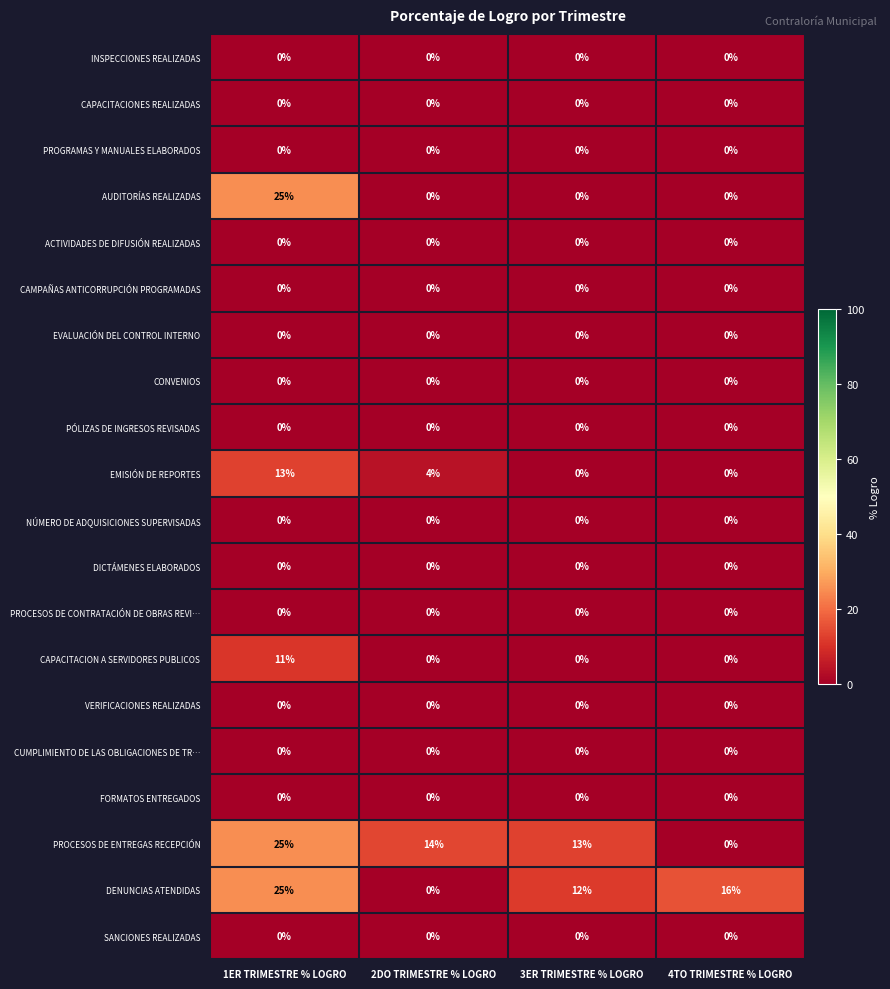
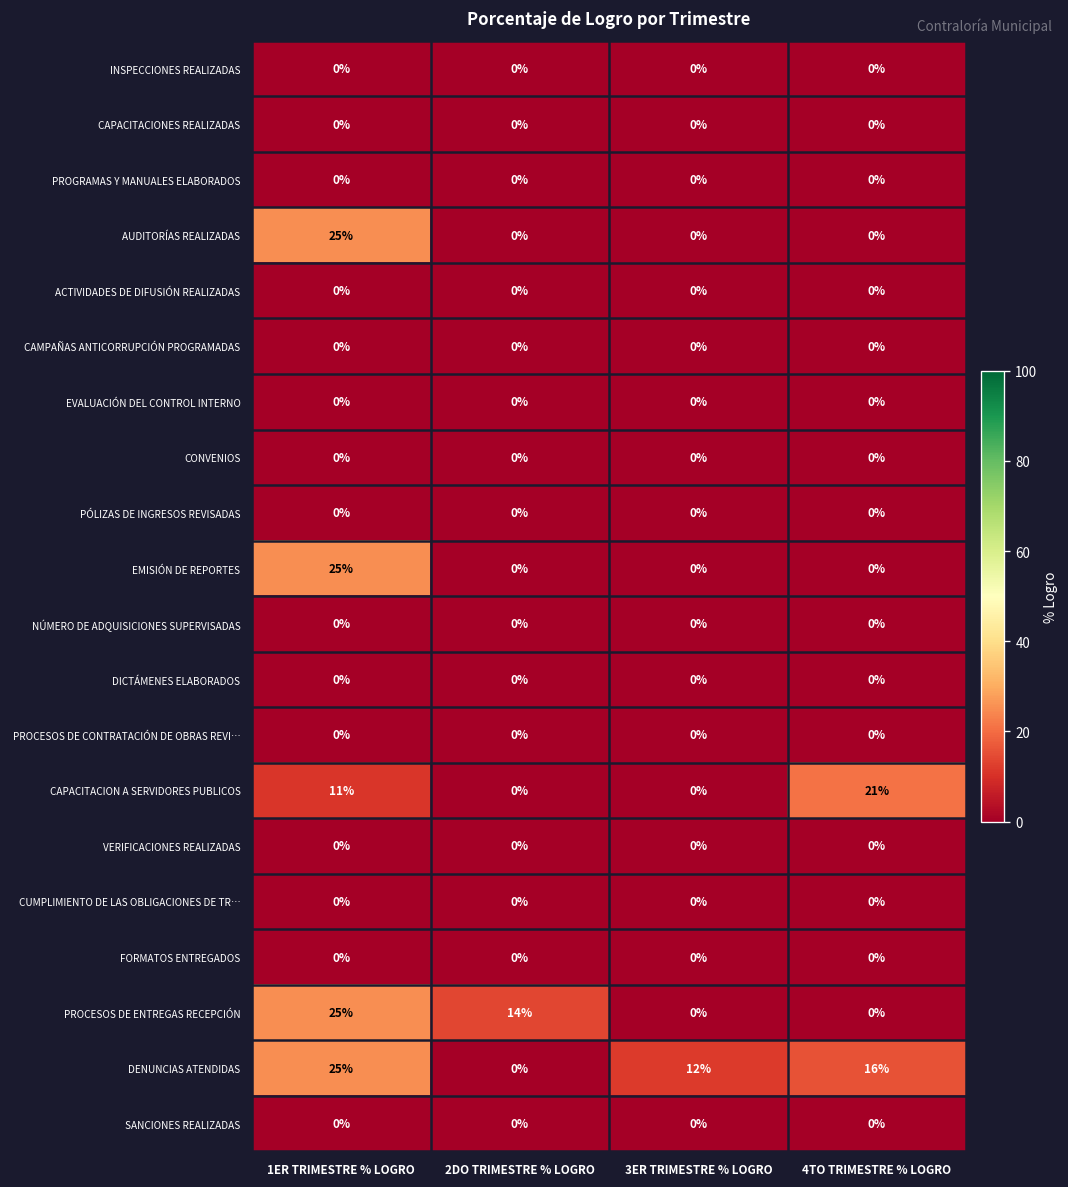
  {
    "INSPECCIONES REALIZADAS": {
      "1ER TRIMESTRE % LOGRO": "0%",
      "2DO TRIMESTRE % LOGRO": "0%",
      "3ER TRIMESTRE % LOGRO": "0%",
      "4TO TRIMESTRE % LOGRO": "0%"
    },
    "CAPACITACIONES REALIZADAS": {
      "1ER TRIMESTRE % LOGRO": "0%",
      "2DO TRIMESTRE % LOGRO": "0%",
      "3ER TRIMESTRE % LOGRO": "0%",
      "4TO TRIMESTRE % LOGRO": "0%"
    },
    "PROGRAMAS Y MANUALES ELABORADOS": {
      "1ER TRIMESTRE % LOGRO": "0%",
      "2DO TRIMESTRE % LOGRO": "0%",
      "3ER TRIMESTRE % LOGRO": "0%",
      "4TO TRIMESTRE % LOGRO": "0%"
    },
    "AUDITORÍAS REALIZADAS": {
      "1ER TRIMESTRE % LOGRO": "25%",
      "2DO TRIMESTRE % LOGRO": "0%",
      "3ER TRIMESTRE % LOGRO": "0%",
      "4TO TRIMESTRE % LOGRO": "0%"
    },
    "ACTIVIDADES DE DIFUSIÓN REALIZADAS": {
      "1ER TRIMESTRE % LOGRO": "0%",
      "2DO TRIMESTRE % LOGRO": "0%",
      "3ER TRIMESTRE % LOGRO": "0%",
      "4TO TRIMESTRE % LOGRO": "0%"
    },
    "CAMPAÑAS ANTICORRUPCIÓN PROGRAMADAS": {
      "1ER TRIMESTRE % LOGRO": "0%",
      "2DO TRIMESTRE % LOGRO": "0%",
      "3ER TRIMESTRE % LOGRO": "0%",
      "4TO TRIMESTRE % LOGRO": "0%"
    },
    "EVALUACIÓN DEL CONTROL INTERNO": {
      "1ER TRIMESTRE % LOGRO": "0%",
      "2DO TRIMESTRE % LOGRO": "0%",
      "3ER TRIMESTRE % LOGRO": "0%",
      "4TO TRIMESTRE % LOGRO": "0%"
    },
    "CONVENIOS": {
      "1ER TRIMESTRE % LOGRO": "0%",
      "2DO TRIMESTRE % LOGRO": "0%",
      "3ER TRIMESTRE % LOGRO": "0%",
      "4TO TRIMESTRE % LOGRO": "0%"
    },
    "PÓLIZAS DE INGRESOS REVISADAS": {
      "1ER TRIMESTRE % LOGRO": "0%",
      "2DO TRIMESTRE % LOGRO": "0%",
      "3ER TRIMESTRE % LOGRO": "0%",
      "4TO TRIMESTRE % LOGRO": "0%"
    },
    "EMISIÓN DE REPORTES": {
-     "1ER TRIMESTRE % LOGRO": "13%",
-     "2DO TRIMESTRE % LOGRO": "4%",
+     "1ER TRIMESTRE % LOGRO": "25%",
+     "2DO TRIMESTRE % LOGRO": "0%",
      "3ER TRIMESTRE % LOGRO": "0%",
      "4TO TRIMESTRE % LOGRO": "0%"
    },
    "NÚMERO DE ADQUISICIONES SUPERVISADAS": {
      "1ER TRIMESTRE % LOGRO": "0%",
      "2DO TRIMESTRE % LOGRO": "0%",
      "3ER TRIMESTRE % LOGRO": "0%",
      "4TO TRIMESTRE % LOGRO": "0%"
    },
    "DICTÁMENES ELABORADOS": {
      "1ER TRIMESTRE % LOGRO": "0%",
      "2DO TRIMESTRE % LOGRO": "0%",
      "3ER TRIMESTRE % LOGRO": "0%",
      "4TO TRIMESTRE % LOGRO": "0%"
    },
    "PROCESOS DE CONTRATACIÓN DE OBRAS REVI…": {
      "1ER TRIMESTRE % LOGRO": "0%",
      "2DO TRIMESTRE % LOGRO": "0%",
      "3ER TRIMESTRE % LOGRO": "0%",
      "4TO TRIMESTRE % LOGRO": "0%"
    },
    "CAPACITACION A SERVIDORES PUBLICOS": {
      "1ER TRIMESTRE % LOGRO": "11%",
      "2DO TRIMESTRE % LOGRO": "0%",
      "3ER TRIMESTRE % LOGRO": "0%",
-     "4TO TRIMESTRE % LOGRO": "0%"
+     "4TO TRIMESTRE % LOGRO": "21%"
    },
    "VERIFICACIONES REALIZADAS": {
      "1ER TRIMESTRE % LOGRO": "0%",
      "2DO TRIMESTRE % LOGRO": "0%",
      "3ER TRIMESTRE % LOGRO": "0%",
      "4TO TRIMESTRE % LOGRO": "0%"
    },
    "CUMPLIMIENTO DE LAS OBLIGACIONES DE TR…": {
      "1ER TRIMESTRE % LOGRO": "0%",
      "2DO TRIMESTRE % LOGRO": "0%",
      "3ER TRIMESTRE % LOGRO": "0%",
      "4TO TRIMESTRE % LOGRO": "0%"
    },
    "FORMATOS ENTREGADOS": {
      "1ER TRIMESTRE % LOGRO": "0%",
      "2DO TRIMESTRE % LOGRO": "0%",
      "3ER TRIMESTRE % LOGRO": "0%",
      "4TO TRIMESTRE % LOGRO": "0%"
    },
    "PROCESOS DE ENTREGAS RECEPCIÓN": {
      "1ER TRIMESTRE % LOGRO": "25%",
      "2DO TRIMESTRE % LOGRO": "14%",
-     "3ER TRIMESTRE % LOGRO": "13%",
+     "3ER TRIMESTRE % LOGRO": "0%",
      "4TO TRIMESTRE % LOGRO": "0%"
    },
    "DENUNCIAS ATENDIDAS": {
      "1ER TRIMESTRE % LOGRO": "25%",
      "2DO TRIMESTRE % LOGRO": "0%",
      "3ER TRIMESTRE % LOGRO": "12%",
      "4TO TRIMESTRE % LOGRO": "16%"
    },
    "SANCIONES REALIZADAS": {
      "1ER TRIMESTRE % LOGRO": "0%",
      "2DO TRIMESTRE % LOGRO": "0%",
      "3ER TRIMESTRE % LOGRO": "0%",
      "4TO TRIMESTRE % LOGRO": "0%"
    }
  }
